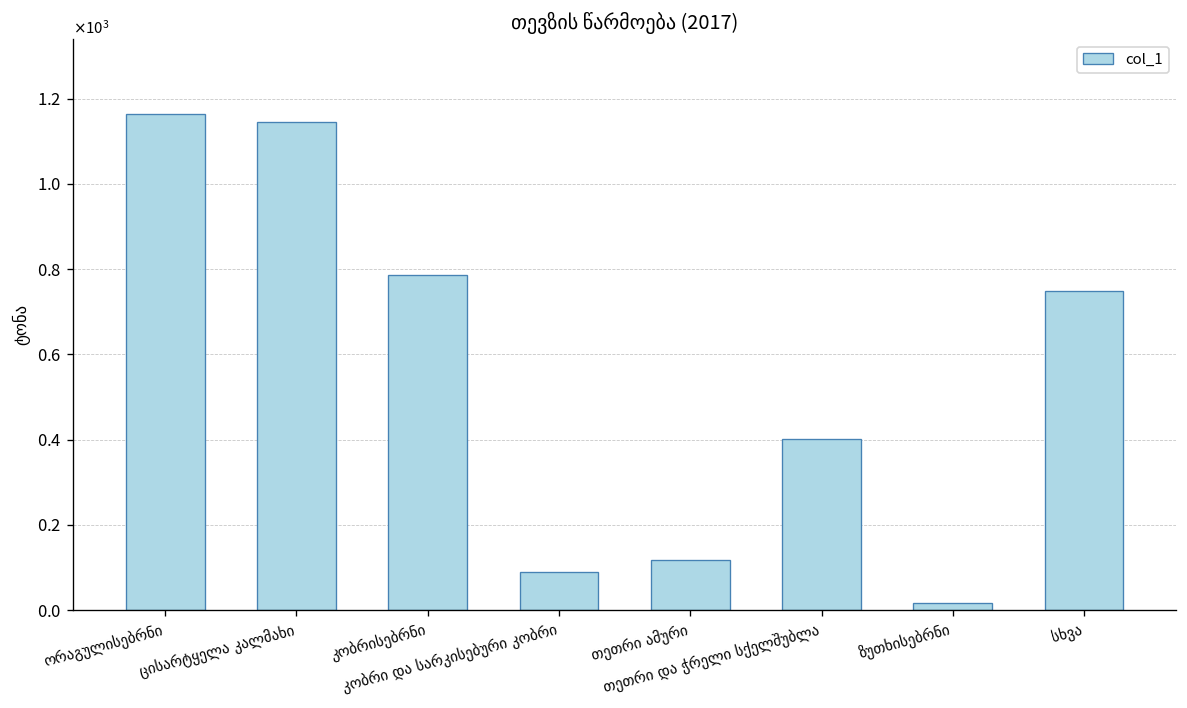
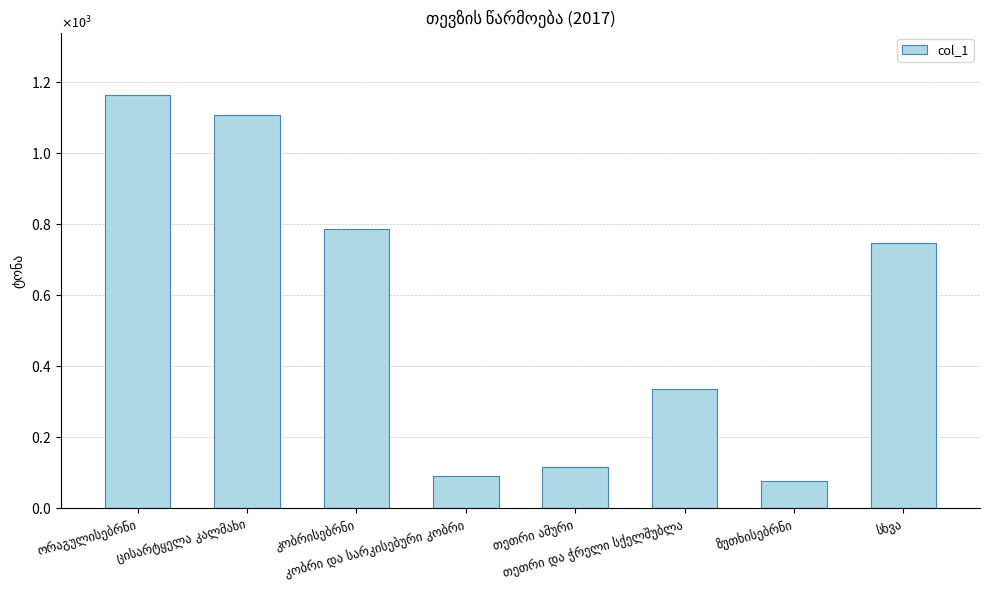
  {
    "ორაგულისებრნი": 1160,
-   "ცისარტყელა კალმახი": 1150,
+   "ცისარტყელა კალმახი": 1110,
    "კობრისებრნი": 790,
    "კობრი და სარკისებური კობრი": 90,
    "თეთრი ამური": 120,
-   "თეთრი და ჭრელი სქელშუბლა": 400,
-   "ზუთხისებრნი": 20,
+   "თეთრი და ჭრელი სქელშუბლა": 340,
+   "ზუთხისებრნი": 80,
    "სხვა": 750
  }
